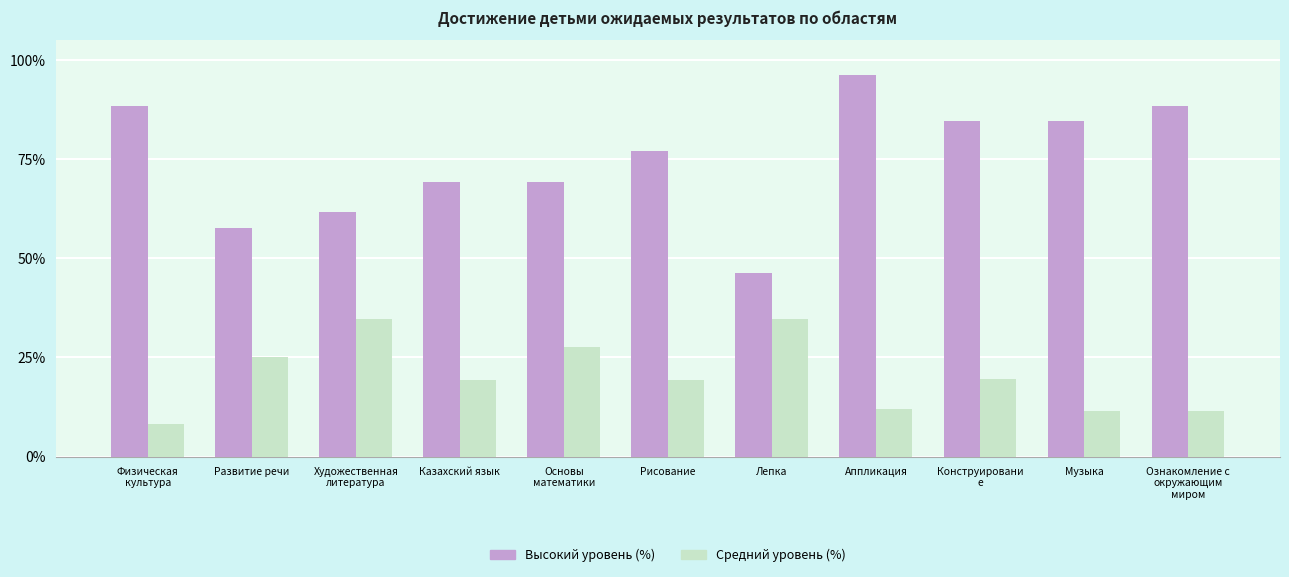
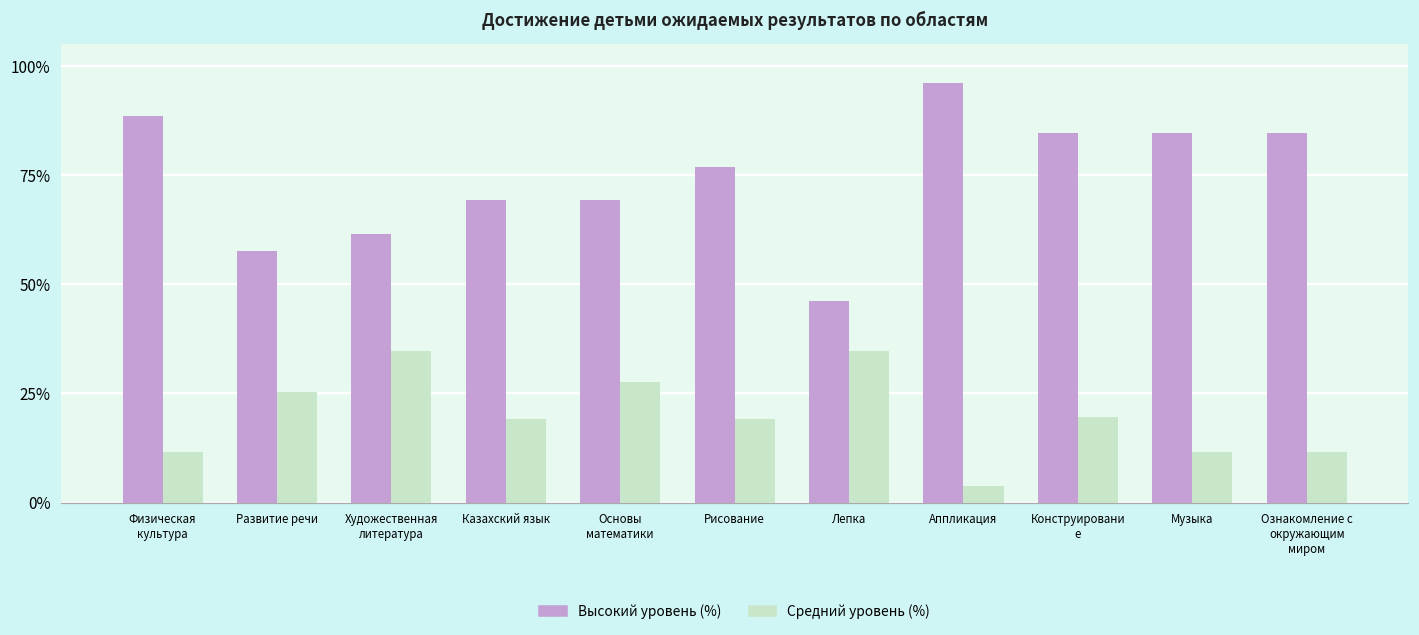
  {
    "Высокий уровень (%)": {
      "Физическая культура": "88%",
      "Развитие речи": "58%",
      "Художественная литература": "62%",
      "Казахский язык": "69%",
      "Основы математики": "69%",
      "Рисование": "77%",
      "Лепка": "46%",
      "Аппликация": "96%",
      "Конструировани е": "85%",
      "Музыка": "85%",
-     "Ознакомление с окружающим миром": "88%"
+     "Ознакомление с окружающим миром": "85%"
    },
    "Средний уровень (%)": {
-     "Физическая культура": "8%",
+     "Физическая культура": "12%",
      "Развитие речи": "25%",
      "Художественная литература": "35%",
      "Казахский язык": "19%",
      "Основы математики": "28%",
      "Рисование": "19%",
      "Лепка": "35%",
-     "Аппликация": "12%",
+     "Аппликация": "4%",
      "Конструировани е": "20%",
      "Музыка": "12%",
      "Ознакомление с окружающим миром": "12%"
    }
  }
